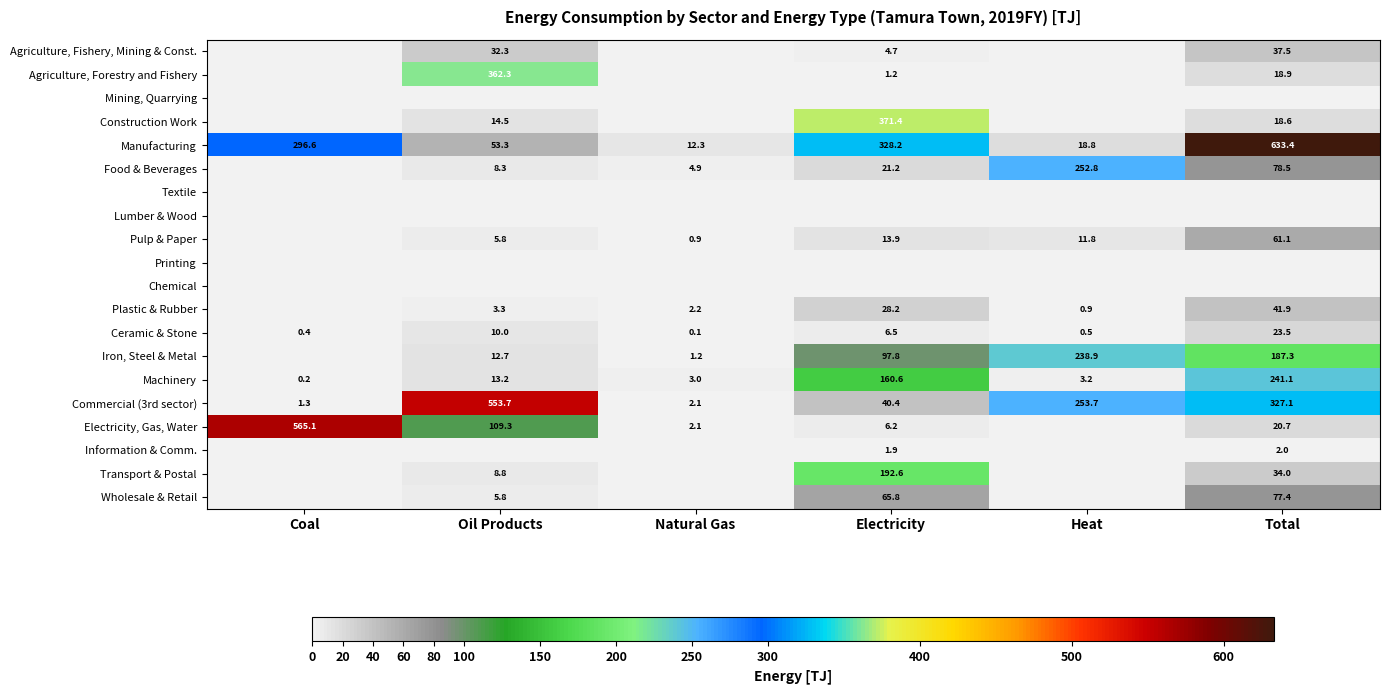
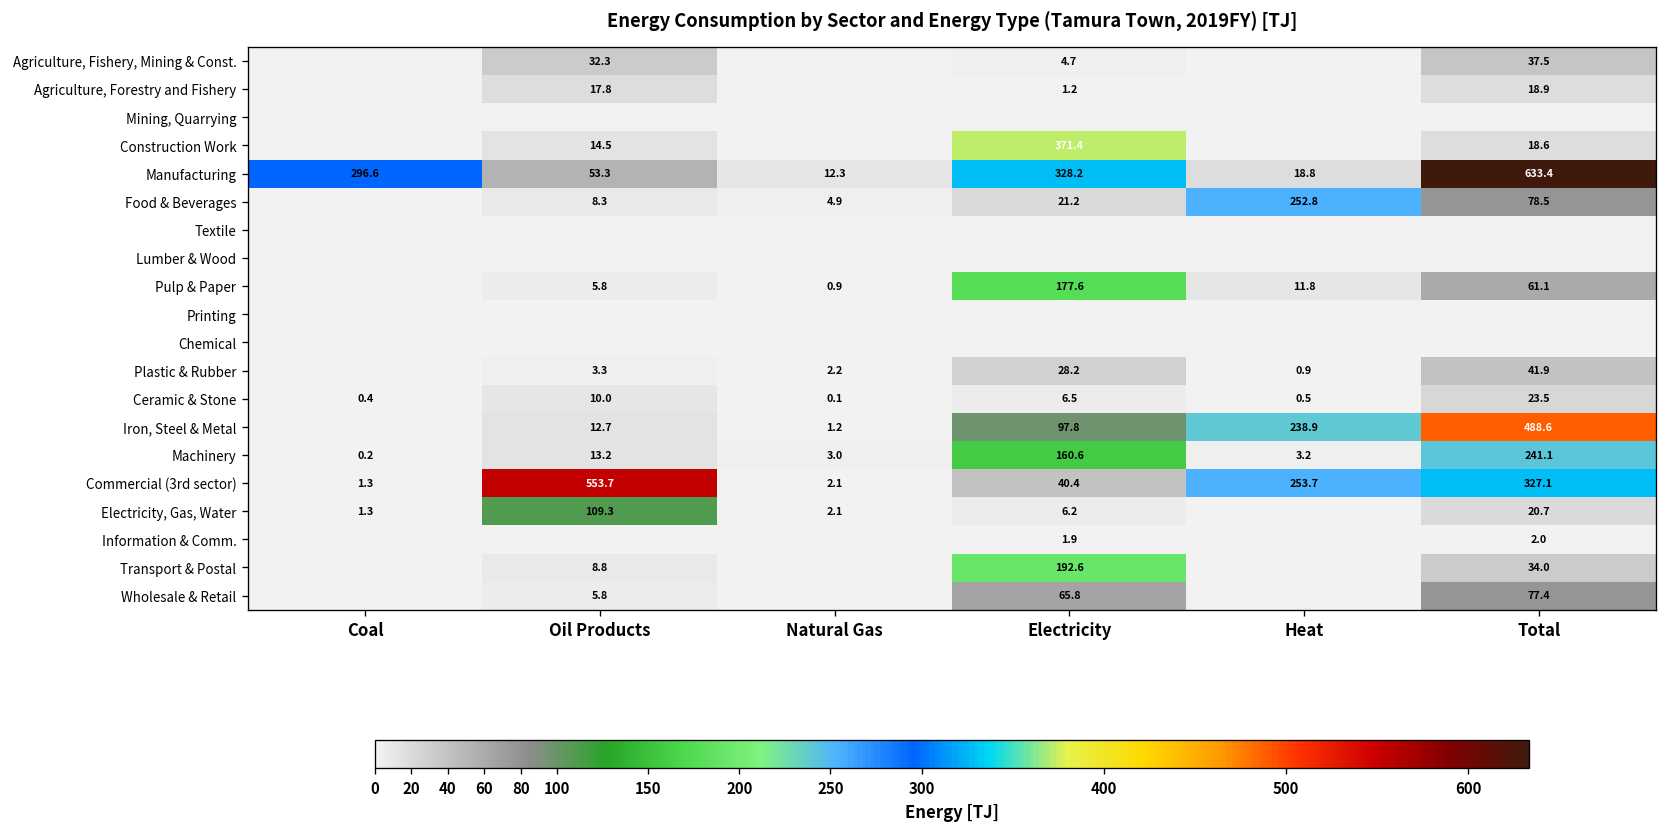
  {
    "Agriculture, Fishery, Mining & Const.": {
      "Oil Products": 32.3,
      "Electricity": 4.7,
      "Total": 37.5
    },
    "Agriculture, Forestry and Fishery": {
-     "Oil Products": 362.3,
+     "Oil Products": 17.8,
      "Electricity": 1.2,
      "Total": 18.9
    },
    "Construction Work": {
      "Oil Products": 14.5,
      "Electricity": 371.4,
      "Total": 18.6
    },
    "Manufacturing": {
      "Coal": 296.6,
      "Oil Products": 53.3,
      "Natural Gas": 12.3,
      "Electricity": 328.2,
      "Heat": 18.8,
      "Total": 633.4
    },
    "Food & Beverages": {
      "Oil Products": 8.3,
      "Natural Gas": 4.9,
      "Electricity": 21.2,
      "Heat": 252.8,
      "Total": 78.5
    },
    "Pulp & Paper": {
      "Oil Products": 5.8,
      "Natural Gas": 0.9,
-     "Electricity": 13.9,
+     "Electricity": 177.6,
      "Heat": 11.8,
      "Total": 61.1
    },
    "Plastic & Rubber": {
      "Oil Products": 3.3,
      "Natural Gas": 2.2,
      "Electricity": 28.2,
      "Heat": 0.9,
      "Total": 41.9
    },
    "Ceramic & Stone": {
      "Coal": 0.4,
      "Oil Products": 10.0,
      "Natural Gas": 0.1,
      "Electricity": 6.5,
      "Heat": 0.5,
      "Total": 23.5
    },
    "Iron, Steel & Metal": {
      "Oil Products": 12.7,
      "Natural Gas": 1.2,
      "Electricity": 97.8,
      "Heat": 238.9,
-     "Total": 187.3
+     "Total": 488.6
    },
    "Machinery": {
      "Coal": 0.2,
      "Oil Products": 13.2,
      "Natural Gas": 3.0,
      "Electricity": 160.6,
      "Heat": 3.2,
      "Total": 241.1
    },
    "Commercial (3rd sector)": {
      "Coal": 1.3,
      "Oil Products": 553.7,
      "Natural Gas": 2.1,
      "Electricity": 40.4,
      "Heat": 253.7,
      "Total": 327.1
    },
    "Electricity, Gas, Water": {
-     "Coal": 565.1,
+     "Coal": 1.3,
      "Oil Products": 109.3,
      "Natural Gas": 2.1,
      "Electricity": 6.2,
      "Total": 20.7
    },
    "Information & Comm.": {
      "Electricity": 1.9,
      "Total": 2.0
    },
    "Transport & Postal": {
      "Oil Products": 8.8,
      "Electricity": 192.6,
      "Total": 34.0
    },
    "Wholesale & Retail": {
      "Oil Products": 5.8,
      "Electricity": 65.8,
      "Total": 77.4
    }
  }
